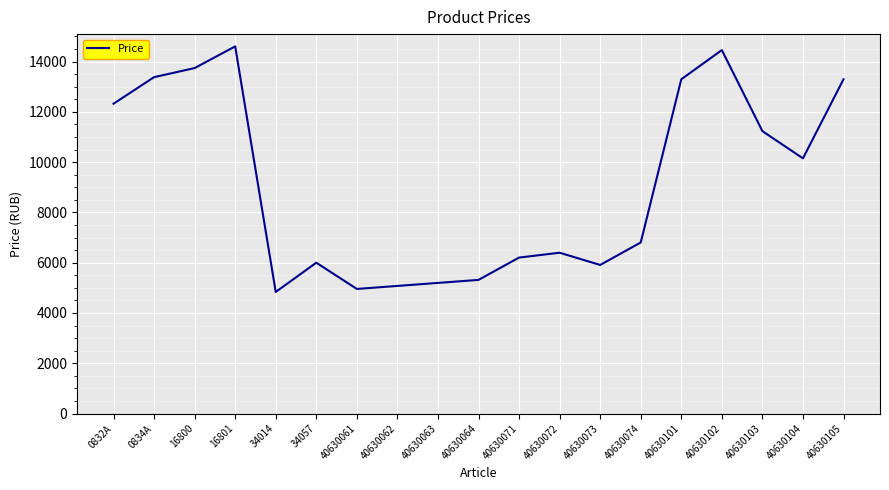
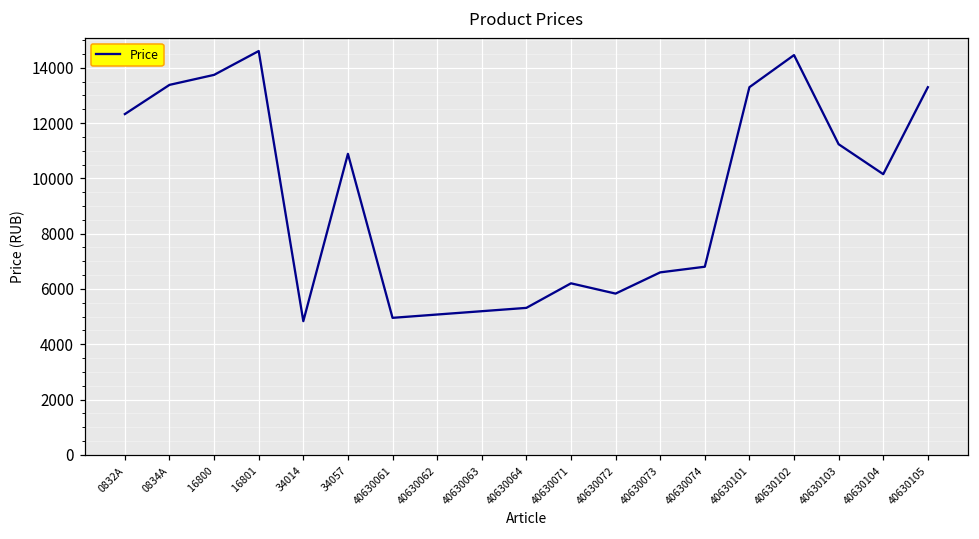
  {
    "0832A": 12300,
    "0834A": 13400,
    "16800": 13700,
    "16801": 14600,
    "34014": 4800,
-   "34057": 6000,
+   "34057": 10900,
    "40630061": 5000,
    "40630062": 5100,
    "40630063": 5200,
    "40630064": 5300,
    "40630071": 6200,
-   "40630072": 6400,
-   "40630073": 5900,
+   "40630072": 5800,
+   "40630073": 6600,
    "40630074": 6800,
    "40630101": 13300,
    "40630102": 14500,
    "40630103": 11200,
    "40630104": 10200,
    "40630105": 13300
  }
